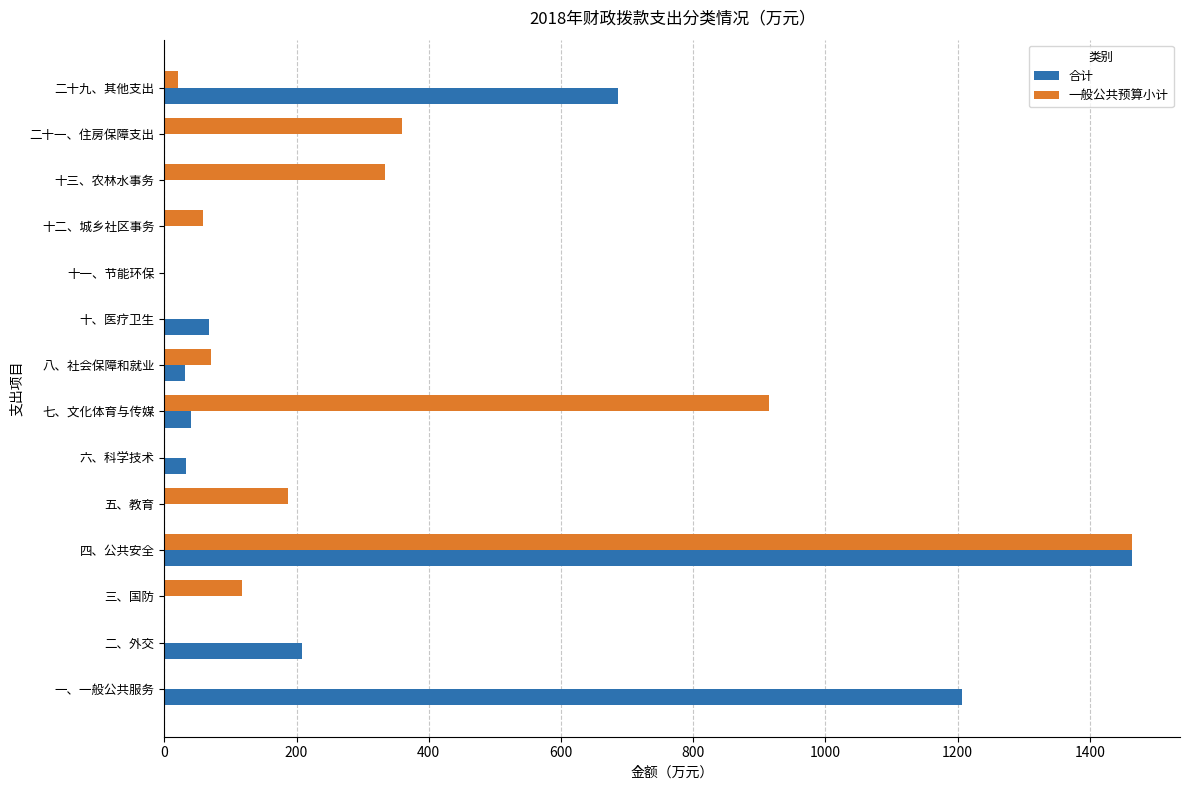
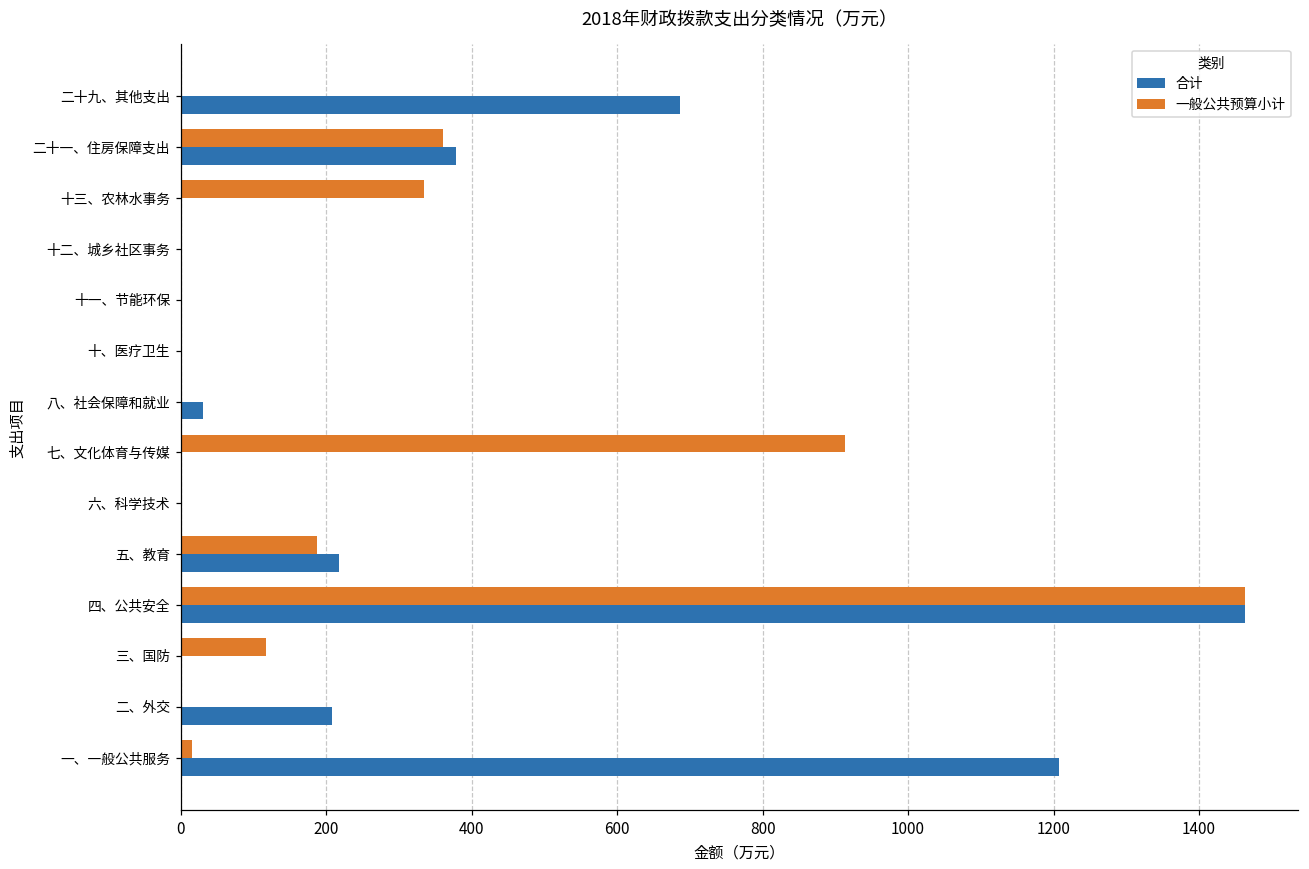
  {
    "合计": {
      "二十九、其他支出": 690,
-     "二十一、住房保障支出": 0,
+     "二十一、住房保障支出": 380,
      "十三、农林水事务": 0,
      "十二、城乡社区事务": 0,
      "十一、节能环保": 0,
-     "十、医疗卫生": 70,
+     "十、医疗卫生": 0,
      "八、社会保障和就业": 30,
-     "七、文化体育与传媒": 40,
-     "六、科学技术": 30,
-     "五、教育": 0,
+     "七、文化体育与传媒": 0,
+     "六、科学技术": 0,
+     "五、教育": 220,
      "四、公共安全": 1460,
      "三、国防": 0,
      "二、外交": 210,
      "一、一般公共服务": 1210
    },
    "一般公共预算小计": {
-     "二十九、其他支出": 20,
+     "二十九、其他支出": 0,
      "二十一、住房保障支出": 360,
      "十三、农林水事务": 330,
-     "十二、城乡社区事务": 60,
+     "十二、城乡社区事务": 0,
      "十一、节能环保": 0,
      "十、医疗卫生": 0,
-     "八、社会保障和就业": 70,
+     "八、社会保障和就业": 0,
      "七、文化体育与传媒": 910,
      "六、科学技术": 0,
      "五、教育": 190,
      "四、公共安全": 1460,
      "三、国防": 120,
      "二、外交": 0,
-     "一、一般公共服务": 0
+     "一、一般公共服务": 20
    }
  }
